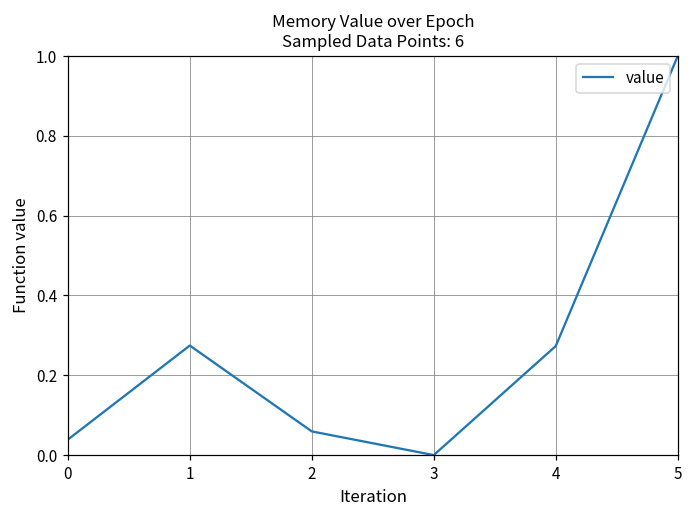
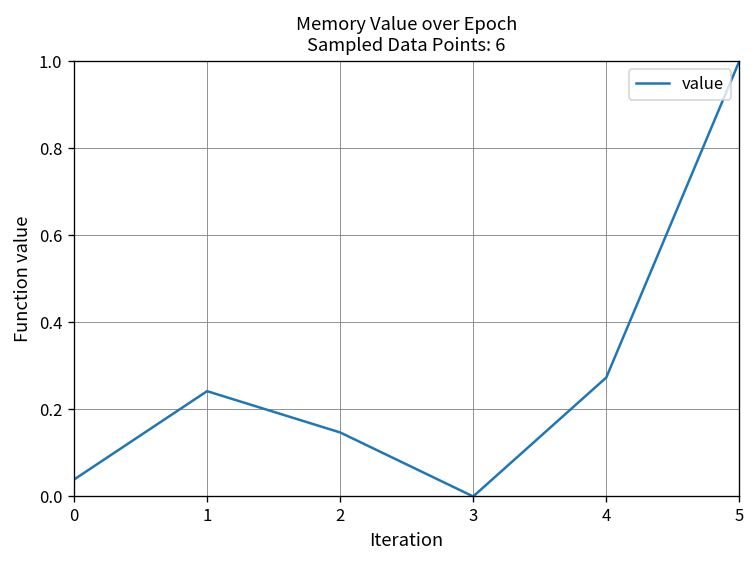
  {
    "0": 0.04,
-   "1": 0.27,
-   "2": 0.06,
+   "1": 0.24,
+   "2": 0.15,
    "3": 0.00,
    "4": 0.27,
    "5": 1.00
  }
